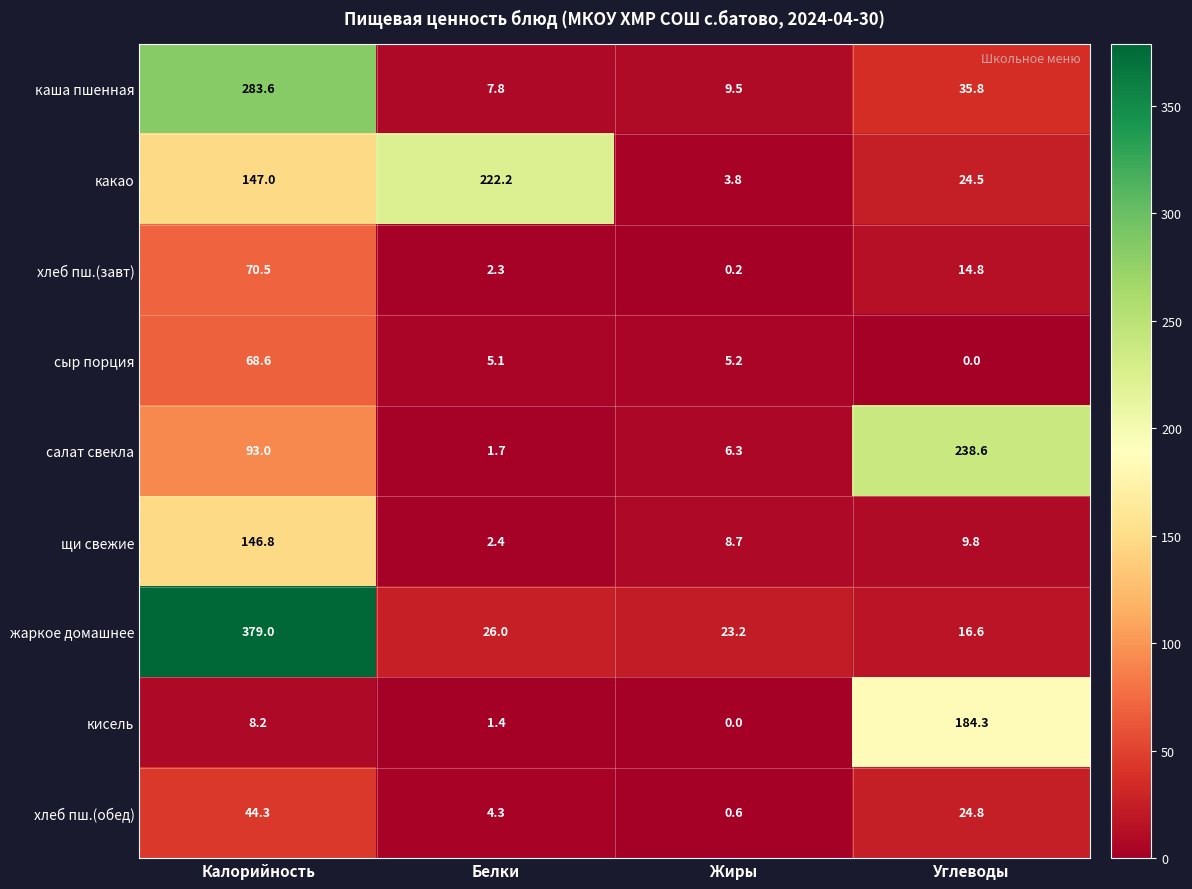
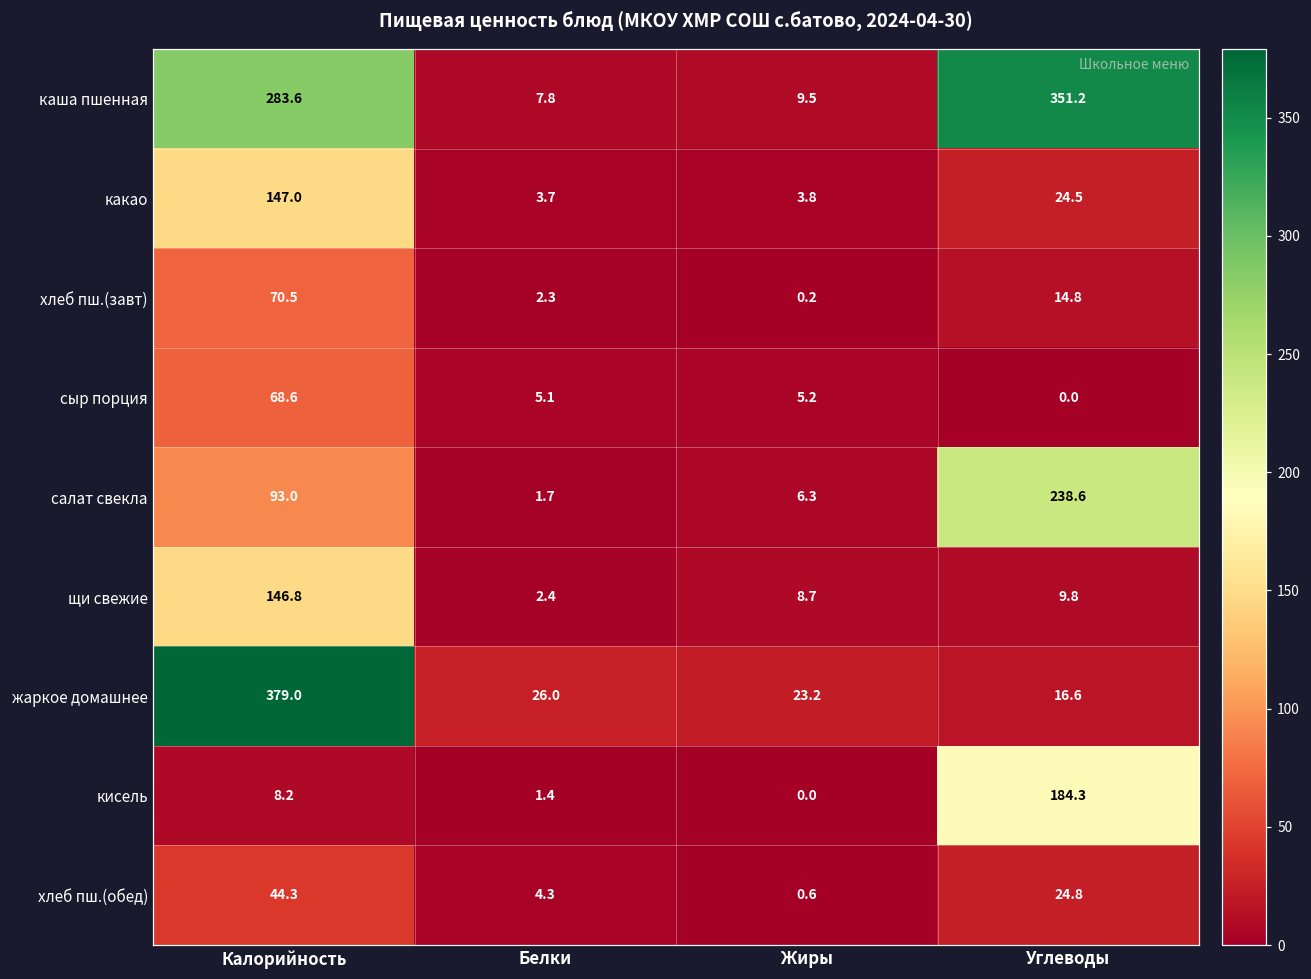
  {
    "каша пшенная": {
      "Калорийность": 283.6,
      "Белки": 7.8,
      "Жиры": 9.5,
-     "Углеводы": 35.8
+     "Углеводы": 351.2
    },
    "какао": {
      "Калорийность": 147.0,
-     "Белки": 222.2,
+     "Белки": 3.7,
      "Жиры": 3.8,
      "Углеводы": 24.5
    },
    "хлеб пш.(завт)": {
      "Калорийность": 70.5,
      "Белки": 2.3,
      "Жиры": 0.2,
      "Углеводы": 14.8
    },
    "сыр порция": {
      "Калорийность": 68.6,
      "Белки": 5.1,
      "Жиры": 5.2,
      "Углеводы": 0.0
    },
    "салат свекла": {
      "Калорийность": 93.0,
      "Белки": 1.7,
      "Жиры": 6.3,
      "Углеводы": 238.6
    },
    "щи свежие": {
      "Калорийность": 146.8,
      "Белки": 2.4,
      "Жиры": 8.7,
      "Углеводы": 9.8
    },
    "жаркое домашнее": {
      "Калорийность": 379.0,
      "Белки": 26.0,
      "Жиры": 23.2,
      "Углеводы": 16.6
    },
    "кисель": {
      "Калорийность": 8.2,
      "Белки": 1.4,
      "Жиры": 0.0,
      "Углеводы": 184.3
    },
    "хлеб пш.(обед)": {
      "Калорийность": 44.3,
      "Белки": 4.3,
      "Жиры": 0.6,
      "Углеводы": 24.8
    }
  }
